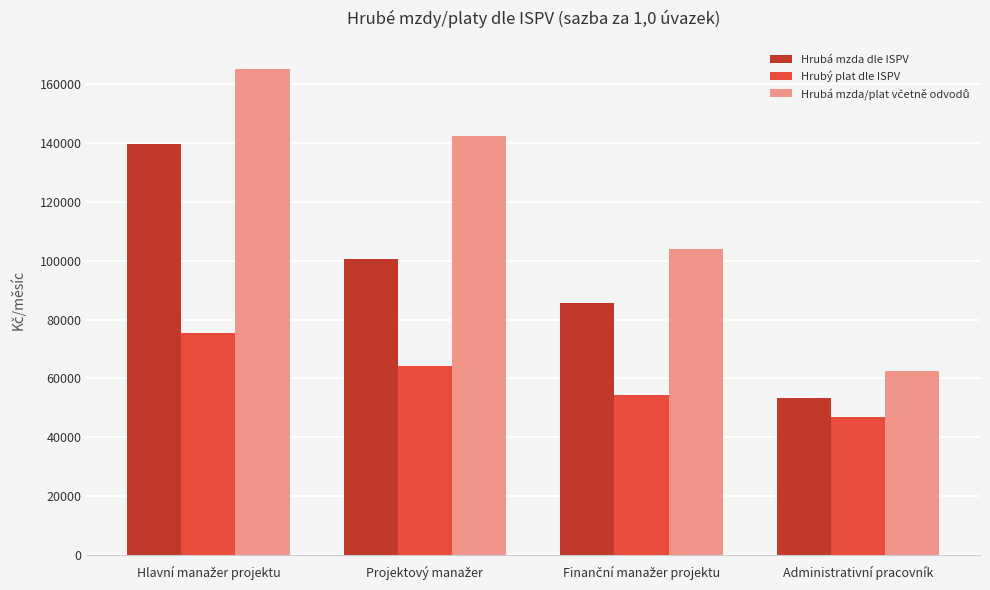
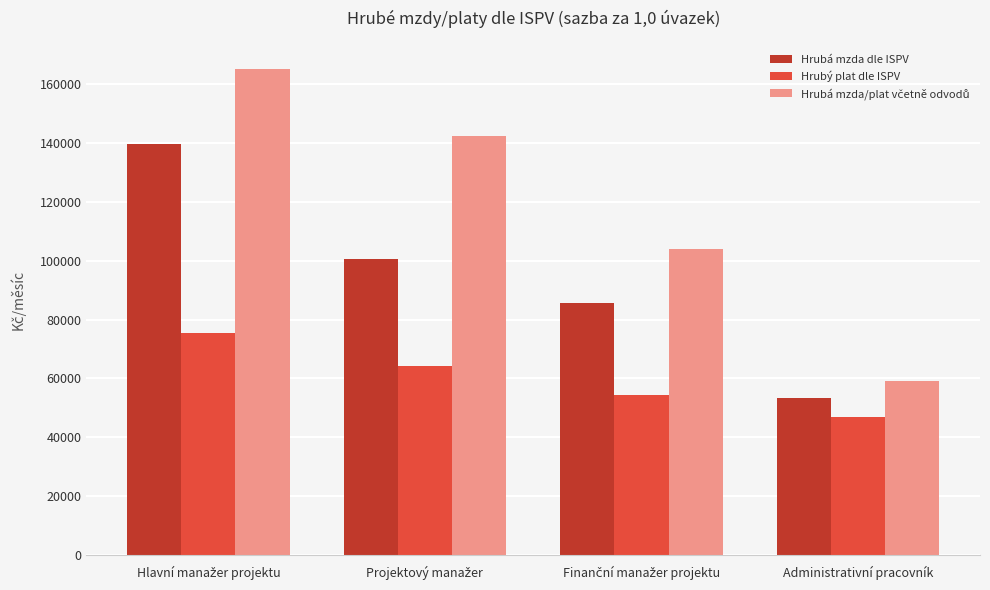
  {
    "Hrubá mzda/plat včetně odvodů": {
      "Hlavní manažer projektu": 165000,
      "Projektový manažer": 142000,
      "Finanční manažer projektu": 104000,
-     "Administrativní pracovník": 62000
+     "Administrativní pracovník": 59000
    }
  }
